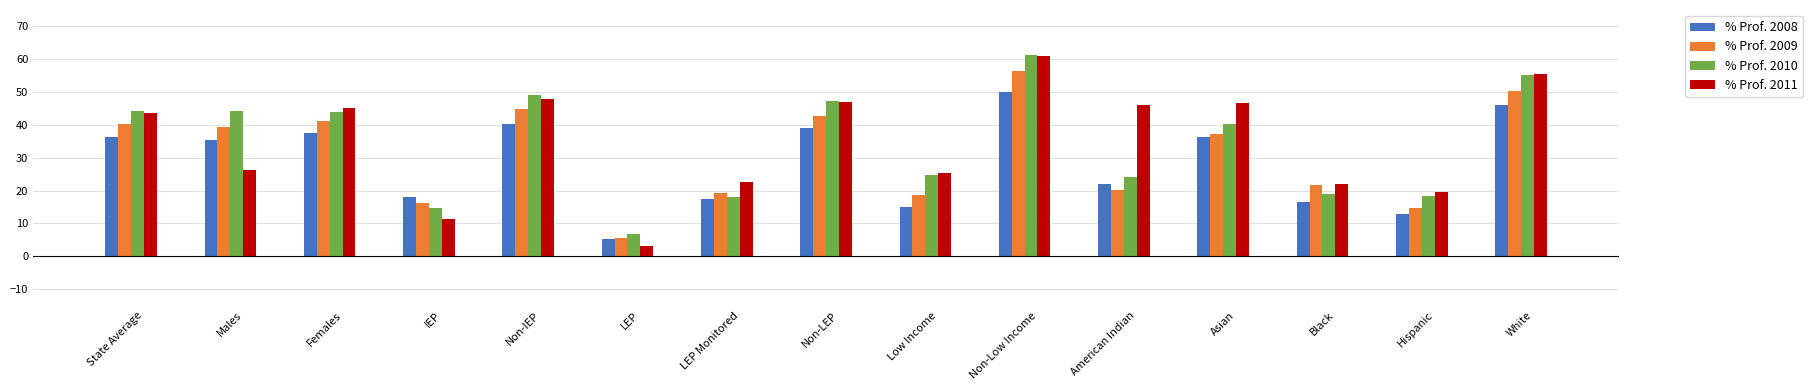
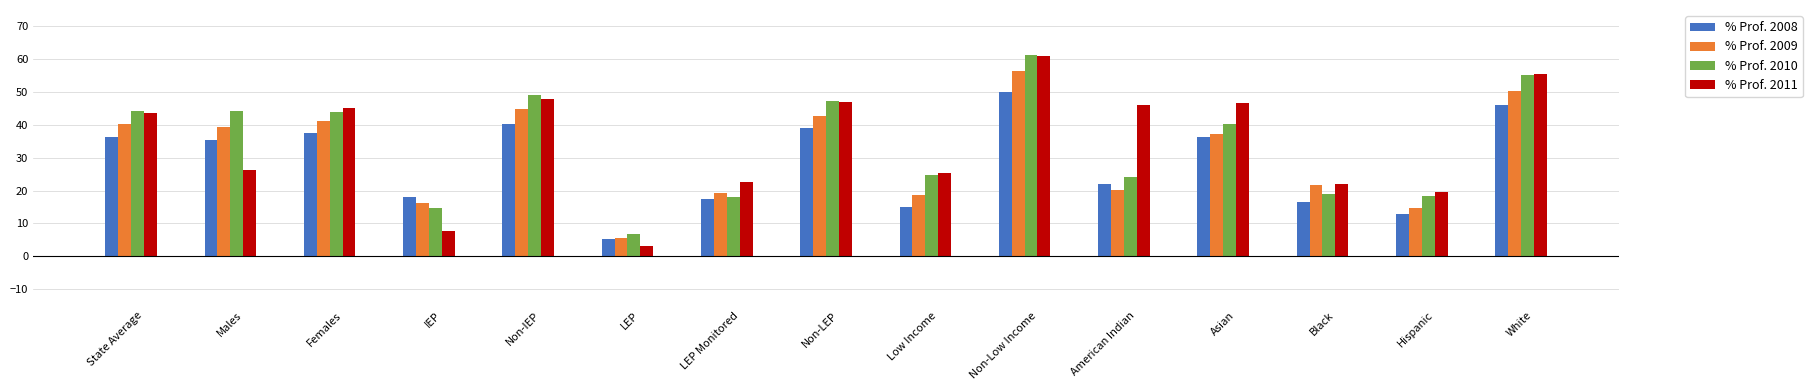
  {
    "% Prof. 2008": {
      "State Average": 36,
      "Males": 36,
      "Females": 37,
      "IEP": 18,
      "Non-IEP": 40,
      "LEP": 5,
      "LEP Monitored": 18,
      "Non-LEP": 39,
      "Low Income": 15,
      "Non-Low Income": 50,
      "American Indian": 22,
      "Asian": 36,
      "Black": 16,
      "Hispanic": 13,
      "White": 46
    },
    "% Prof. 2009": {
      "State Average": 40,
      "Males": 40,
      "Females": 41,
      "IEP": 16,
      "Non-IEP": 45,
      "LEP": 6,
      "LEP Monitored": 19,
      "Non-LEP": 43,
      "Low Income": 19,
      "Non-Low Income": 56,
      "American Indian": 20,
      "Asian": 37,
      "Black": 22,
      "Hispanic": 15,
      "White": 50
    },
    "% Prof. 2010": {
      "State Average": 44,
      "Males": 44,
      "Females": 44,
      "IEP": 15,
      "Non-IEP": 49,
      "LEP": 7,
      "LEP Monitored": 18,
      "Non-LEP": 47,
      "Low Income": 25,
      "Non-Low Income": 61,
      "American Indian": 24,
      "Asian": 40,
      "Black": 19,
      "Hispanic": 18,
      "White": 55
    },
    "% Prof. 2011": {
      "State Average": 44,
      "Males": 26,
      "Females": 45,
-     "IEP": 11,
+     "IEP": 8,
      "Non-IEP": 48,
      "LEP": 3,
      "LEP Monitored": 23,
      "Non-LEP": 47,
      "Low Income": 25,
      "Non-Low Income": 61,
      "American Indian": 46,
      "Asian": 47,
      "Black": 22,
      "Hispanic": 20,
      "White": 56
    }
  }
